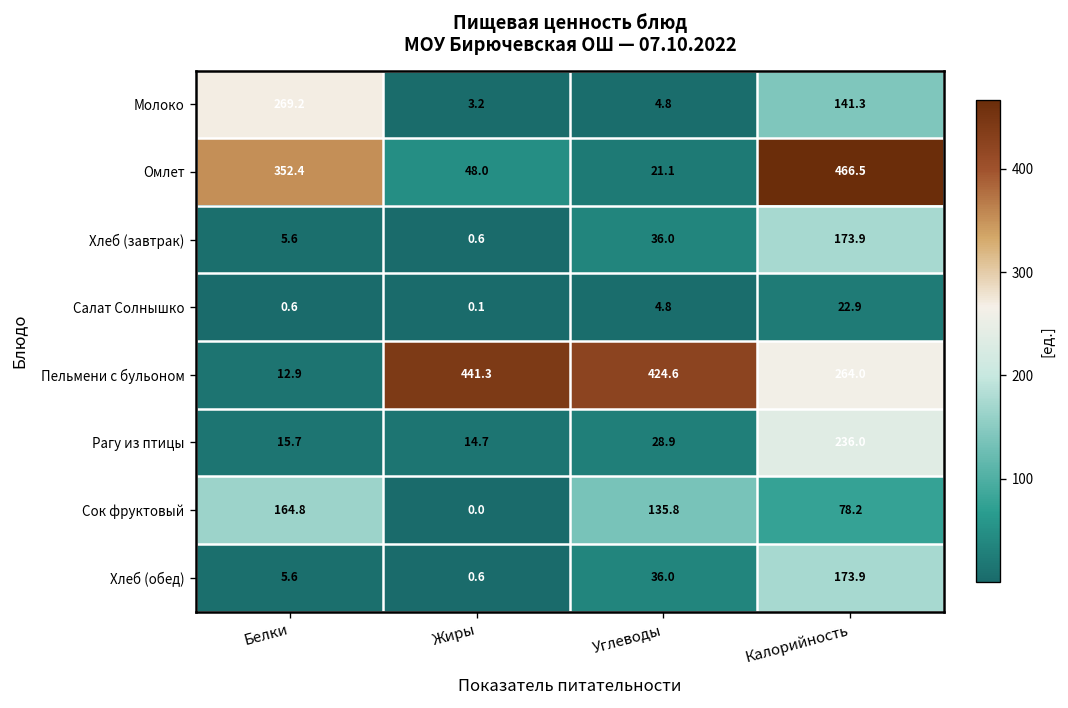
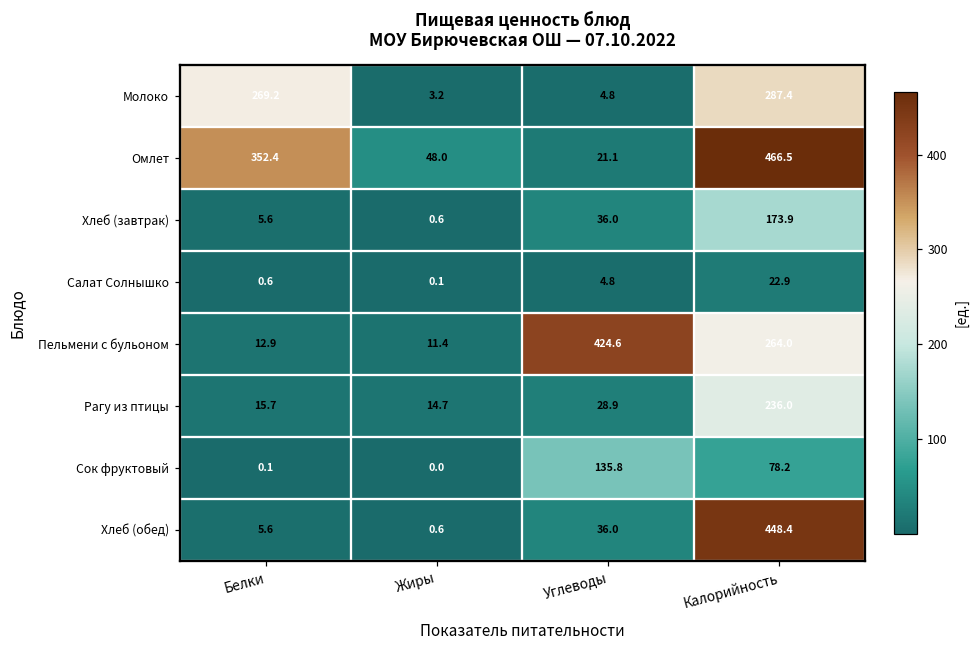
  {
    "Молоко": {
      "Жиры": 3.2,
      "Углеводы": 4.8,
-     "Калорийность": 141.3
+     "Калорийность": 287.4
    },
    "Омлет": {
      "Белки": 352.4,
      "Жиры": 48.0,
      "Углеводы": 21.1,
      "Калорийность": 466.5
    },
    "Хлеб (завтрак)": {
      "Белки": 5.6,
      "Жиры": 0.6,
      "Углеводы": 36.0,
      "Калорийность": 173.9
    },
    "Салат Солнышко": {
      "Белки": 0.6,
      "Жиры": 0.1,
      "Углеводы": 4.8,
      "Калорийность": 22.9
    },
    "Пельмени с бульоном": {
      "Белки": 12.9,
-     "Жиры": 441.3,
+     "Жиры": 11.4,
      "Углеводы": 424.6
    },
    "Рагу из птицы": {
      "Белки": 15.7,
      "Жиры": 14.7,
      "Углеводы": 28.9
    },
    "Сок фруктовый": {
-     "Белки": 164.8,
+     "Белки": 0.1,
      "Жиры": 0.0,
      "Углеводы": 135.8,
      "Калорийность": 78.2
    },
    "Хлеб (обед)": {
      "Белки": 5.6,
      "Жиры": 0.6,
      "Углеводы": 36.0,
-     "Калорийность": 173.9
+     "Калорийность": 448.4
    }
  }
